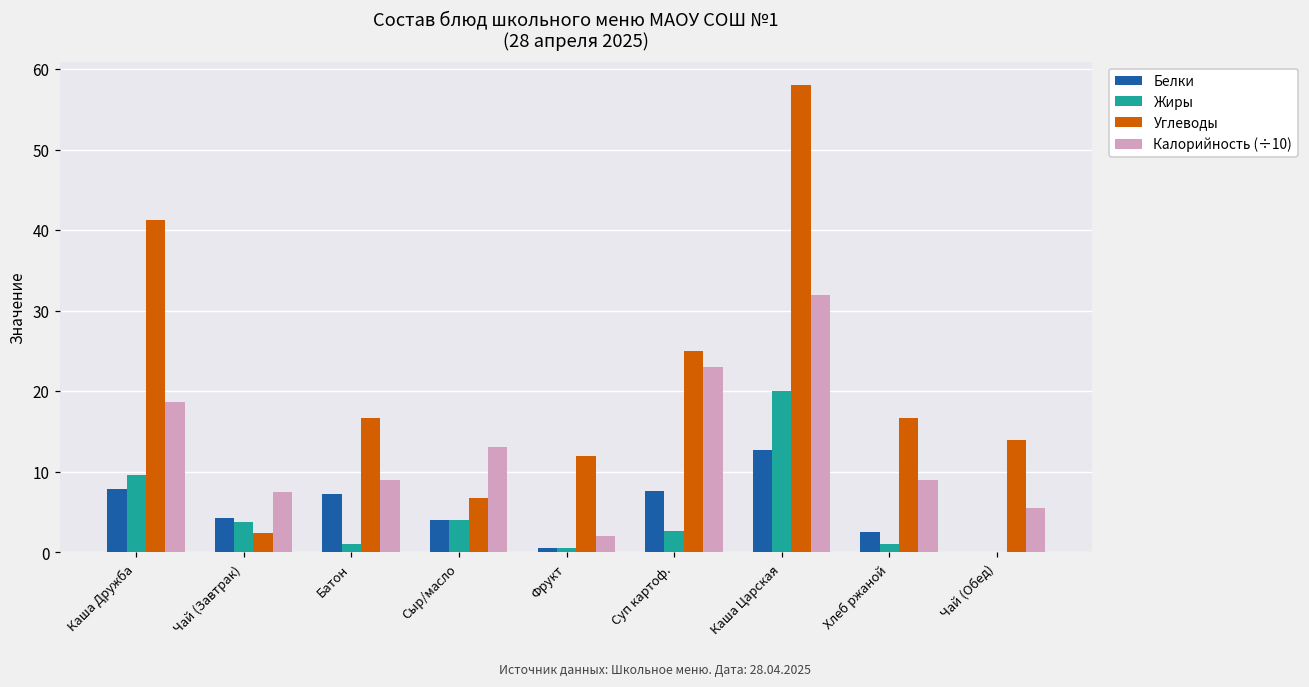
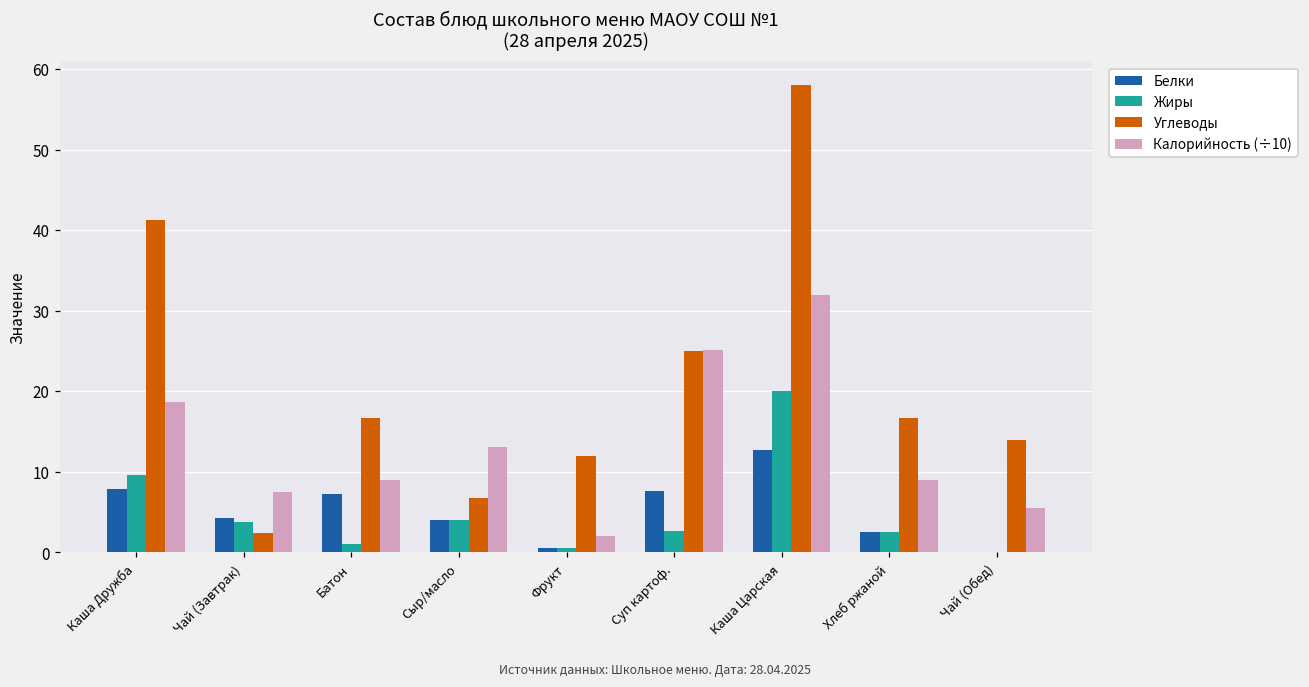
  {
    "Белки": {
      "Каша Дружба": 8,
      "Чай (Завтрак)": 4,
      "Батон": 7,
      "Сыр/масло": 4,
      "Фрукт": 1,
      "Суп картоф.": 8,
      "Каша Царская": 13,
      "Хлеб ржаной": 3,
      "Чай (Обед)": 0
    },
    "Жиры": {
      "Каша Дружба": 10,
      "Чай (Завтрак)": 4,
      "Батон": 1,
      "Сыр/масло": 4,
      "Фрукт": 1,
      "Суп картоф.": 3,
      "Каша Царская": 20,
-     "Хлеб ржаной": 1,
+     "Хлеб ржаной": 3,
      "Чай (Обед)": 0
    },
    "Углеводы": {
      "Каша Дружба": 41,
      "Чай (Завтрак)": 2,
      "Батон": 17,
      "Сыр/масло": 7,
      "Фрукт": 12,
      "Суп картоф.": 25,
      "Каша Царская": 58,
      "Хлеб ржаной": 17,
      "Чай (Обед)": 14
    },
    "Калорийность (÷10)": {
      "Каша Дружба": 19,
      "Чай (Завтрак)": 8,
      "Батон": 9,
      "Сыр/масло": 13,
      "Фрукт": 2,
-     "Суп картоф.": 23,
+     "Суп картоф.": 25,
      "Каша Царская": 32,
      "Хлеб ржаной": 9,
      "Чай (Обед)": 6
    }
  }
